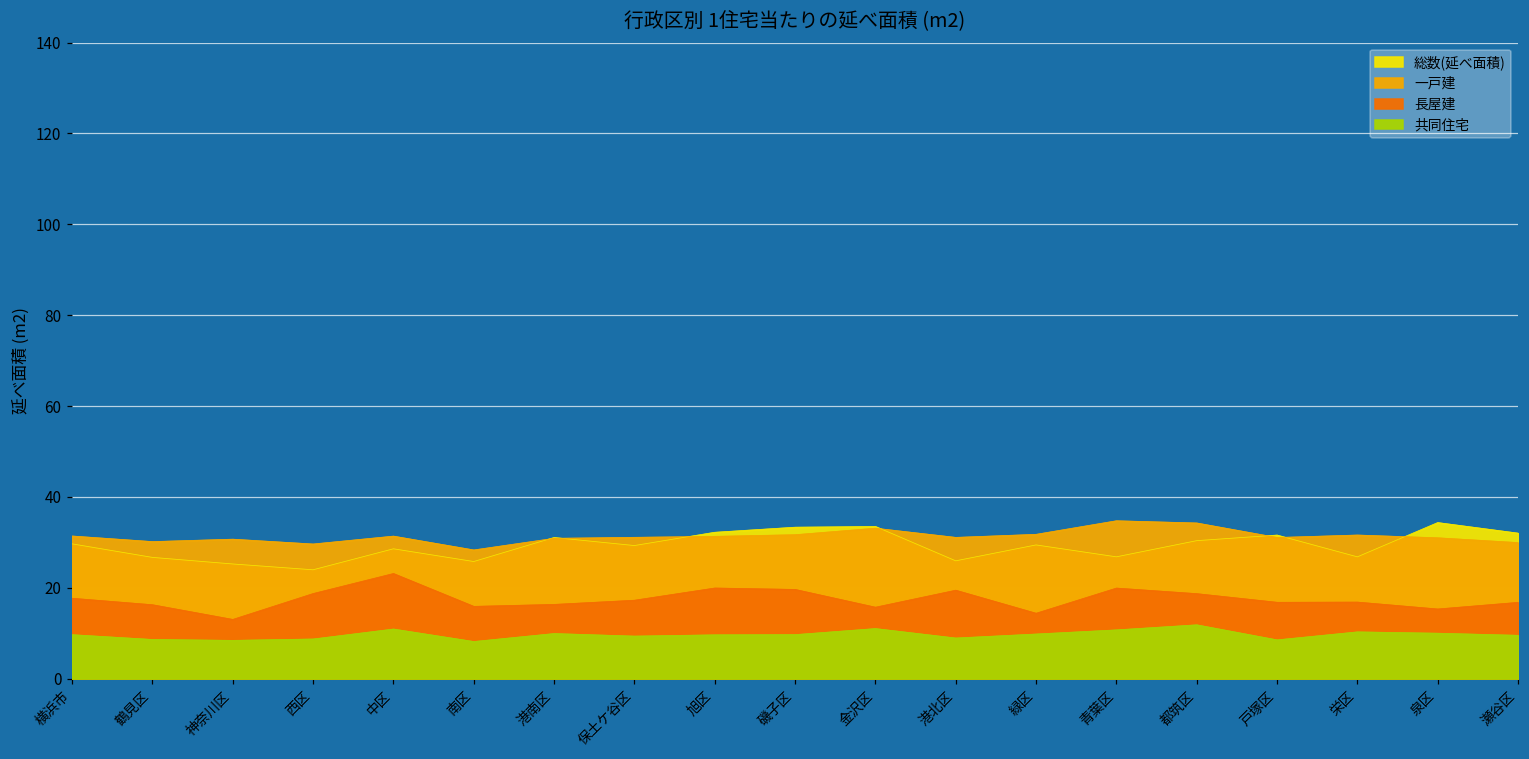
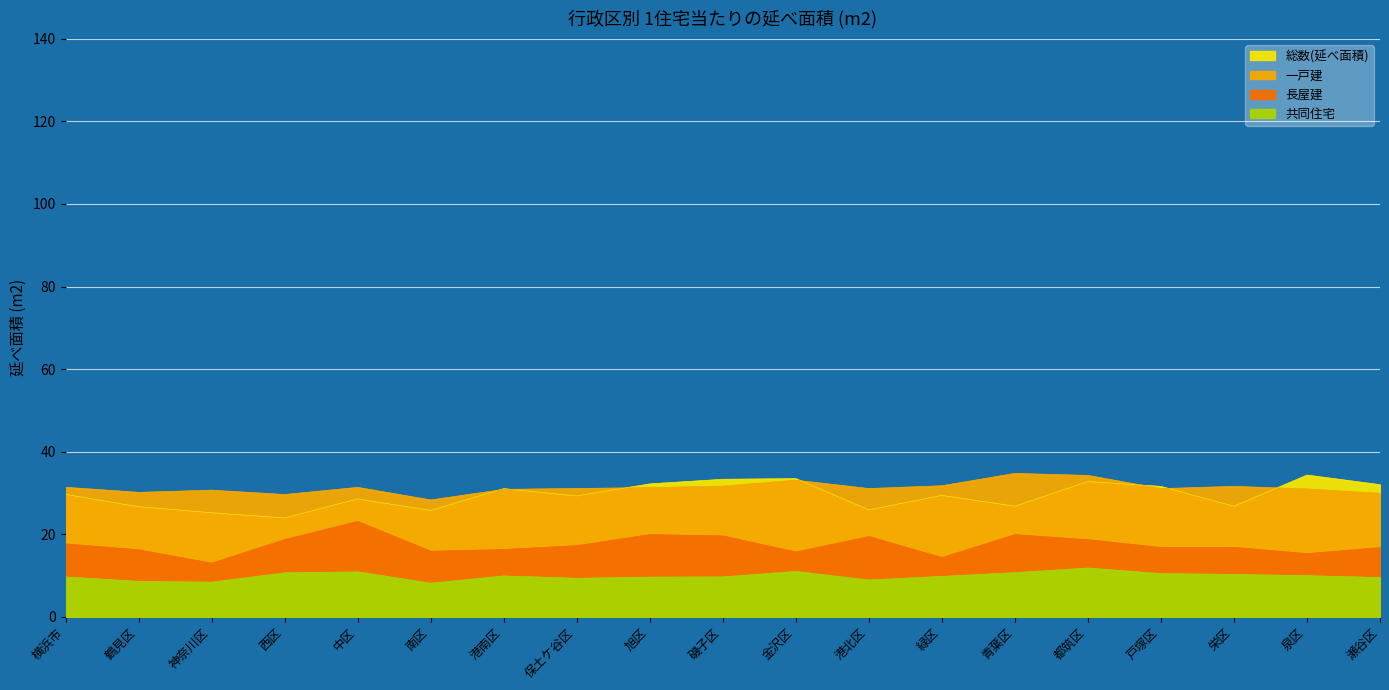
  {
    "総数(延べ面積)": {
      "横浜市": 30,
      "鶴見区": 27,
      "神奈川区": 25,
      "西区": 24,
      "中区": 29,
      "南区": 26,
      "保土ケ谷区": 29,
      "旭区": 32,
      "磯子区": 33,
      "港北区": 26,
      "緑区": 29,
      "青葉区": 27,
-     "都筑区": 30,
+     "都筑区": 33,
      "栄区": 27,
      "泉区": 34,
      "瀬谷区": 32
    },
    "共同住宅": {
      "横浜市": 10,
      "鶴見区": 9,
      "神奈川区": 8,
-     "西区": 9,
+     "西区": 11,
      "中区": 11,
      "南区": 8,
      "港南区": 10,
      "保土ケ谷区": 9,
      "旭区": 10,
      "磯子区": 10,
      "金沢区": 11,
      "港北区": 9,
      "緑区": 10,
      "青葉区": 11,
      "都筑区": 12,
-     "戸塚区": 9,
+     "戸塚区": 10,
      "栄区": 10,
      "泉区": 10,
      "瀬谷区": 10
    }
  }
